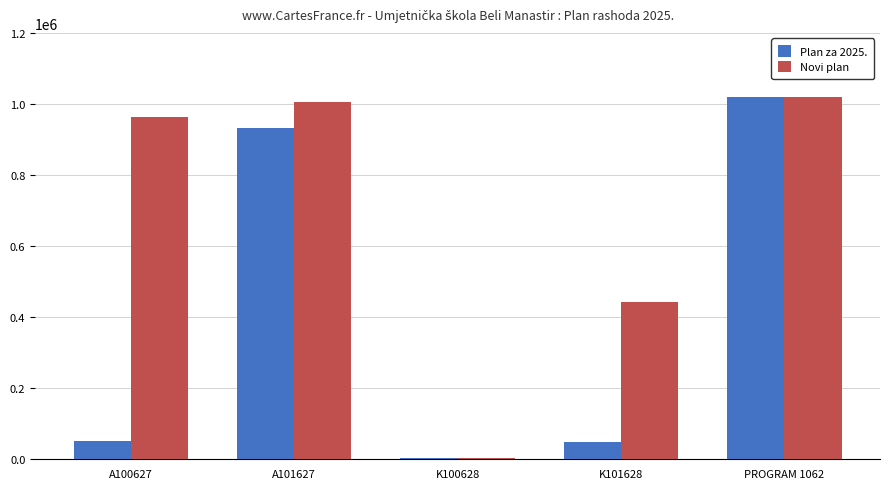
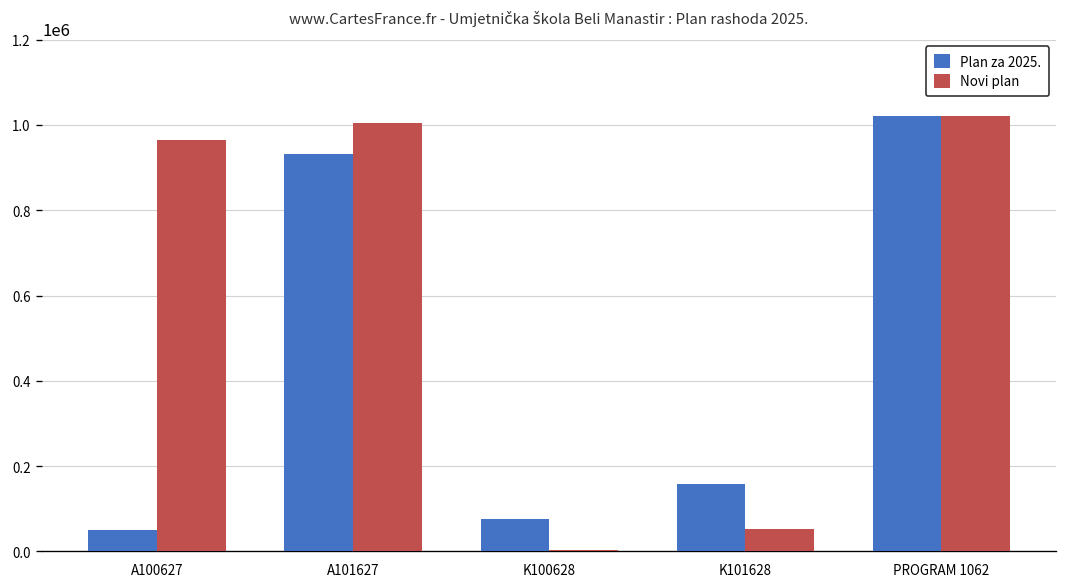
  {
    "Plan za 2025.": {
      "A100627": 50000,
      "A101627": 930000,
-     "K100628": 0,
-     "K101628": 50000,
+     "K100628": 80000,
+     "K101628": 160000,
      "PROGRAM 1062": 1020000
    },
    "Novi plan": {
      "A100627": 960000,
      "A101627": 1000000,
-     "K101628": 440000,
+     "K101628": 50000,
      "PROGRAM 1062": 1020000
    }
  }
